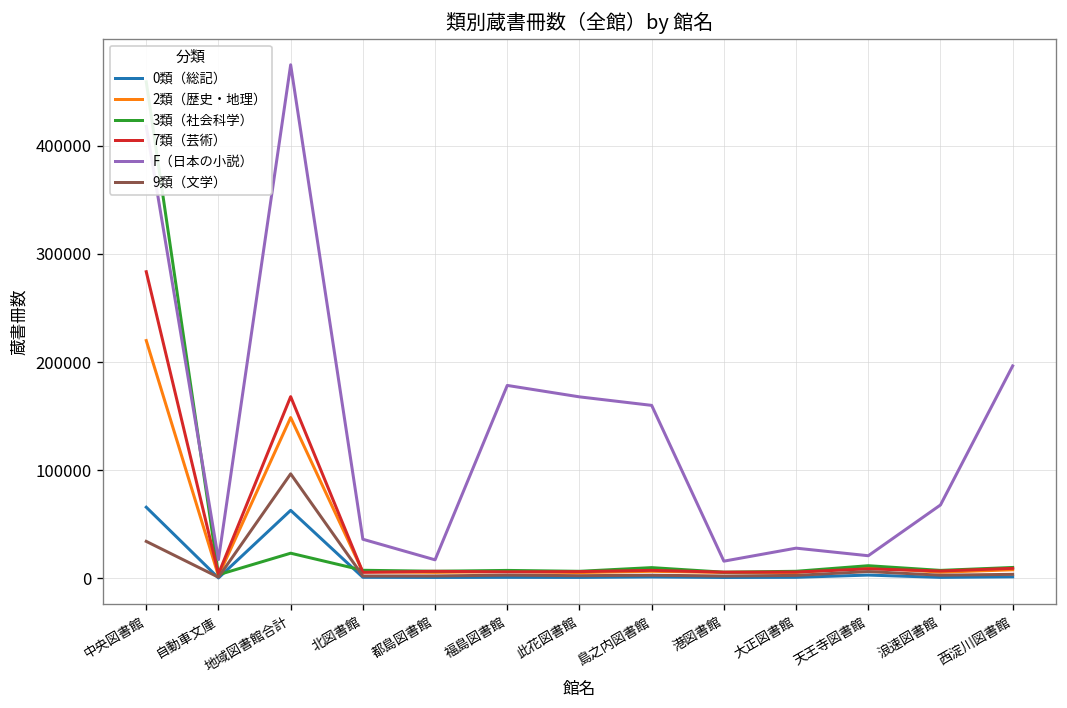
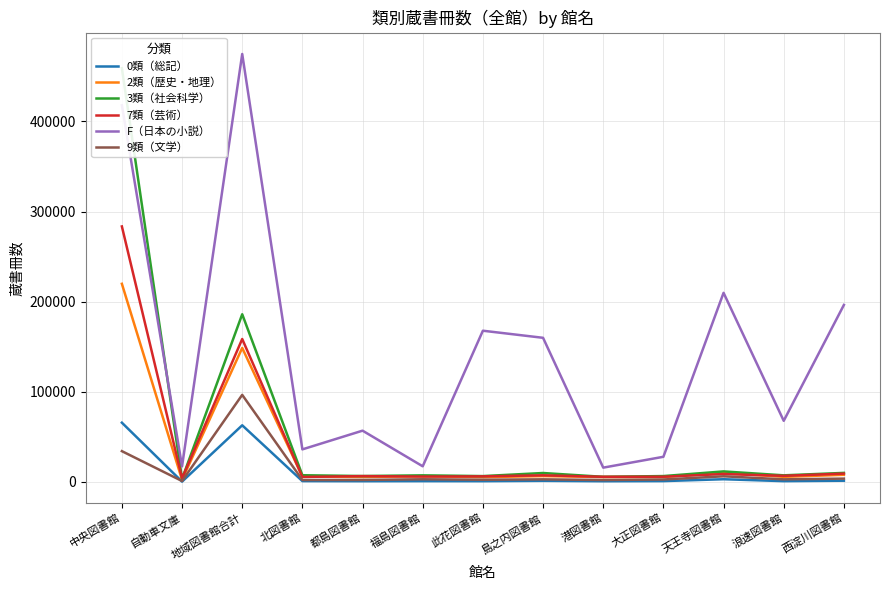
  {
    "0類（総記）": {
      "中央図書館": 70000,
      "地域図書館合計": 60000,
      "天王寺図書館": 0
    },
    "2類（歴史・地理）": {
      "中央図書館": 220000,
      "地域図書館合計": 150000
    },
    "3類（社会科学）": {
-     "地域図書館合計": 20000
+     "地域図書館合計": 190000
    },
    "7類（芸術）": {
      "中央図書館": 280000,
-     "地域図書館合計": 170000
+     "地域図書館合計": 160000
    },
    "F（日本の小説）": {
      "自動車文庫": 20000,
      "地域図書館合計": 470000,
      "北図書館": 40000,
-     "都島図書館": 20000,
-     "福島図書館": 180000,
+     "都島図書館": 60000,
+     "福島図書館": 20000,
      "此花図書館": 170000,
      "島之内図書館": 160000,
      "港図書館": 20000,
      "大正図書館": 30000,
-     "天王寺図書館": 20000,
+     "天王寺図書館": 210000,
      "浪速図書館": 70000,
      "西淀川図書館": 200000
    },
    "9類（文学）": {
      "中央図書館": 30000,
      "地域図書館合計": 100000
    }
  }
